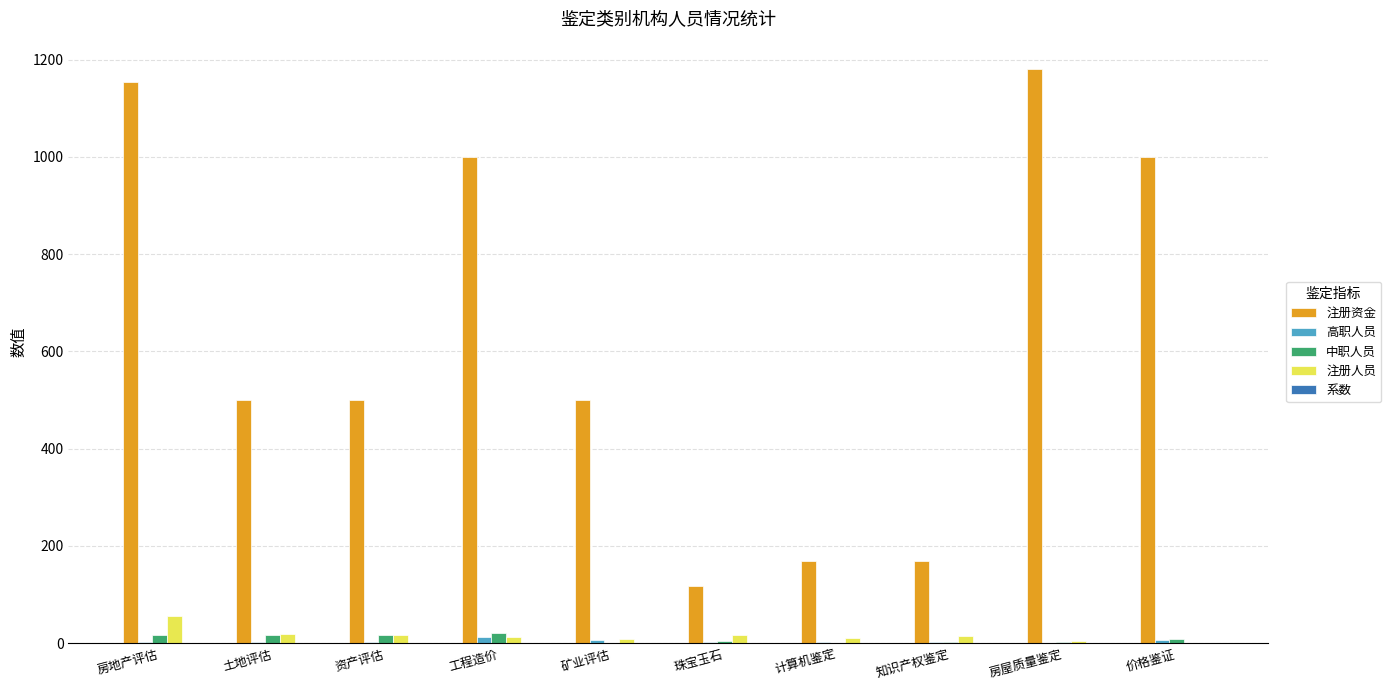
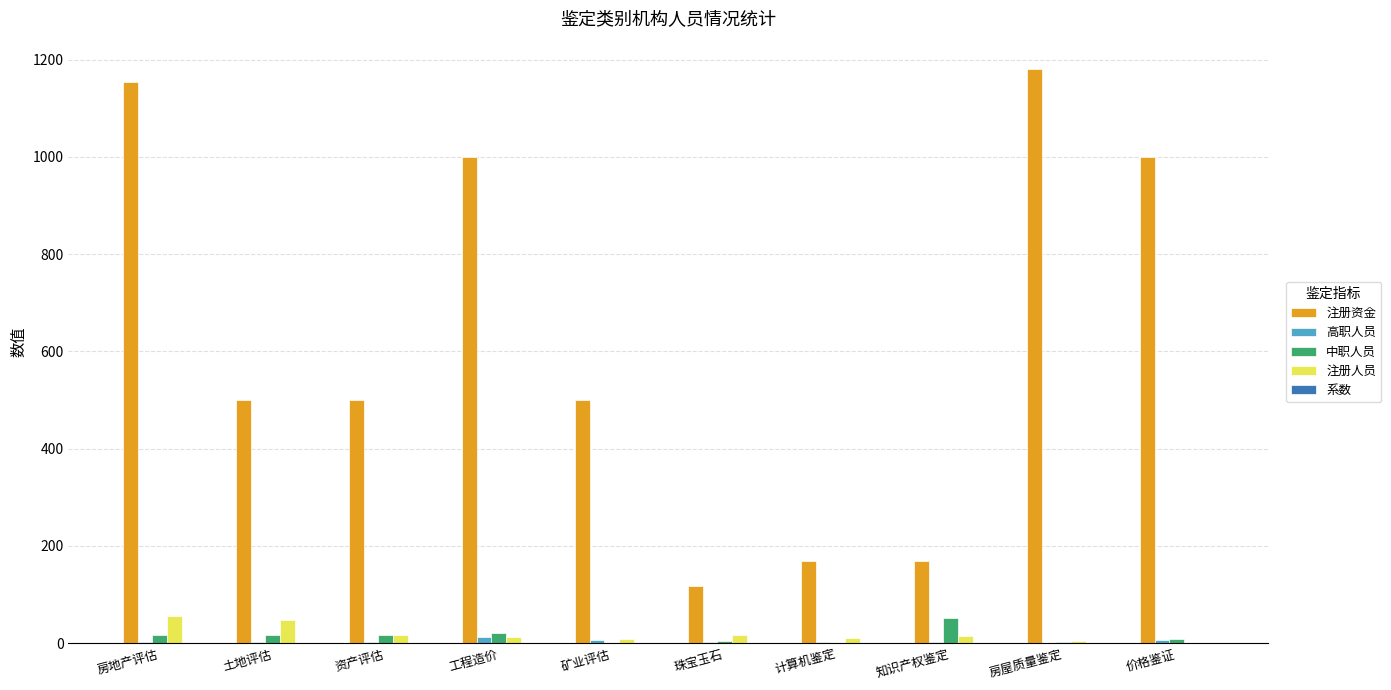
  {
    "注册资金": {
      "房地产评估": 1150,
      "土地评估": 500,
      "资产评估": 500,
      "工程造价": 1000,
      "矿业评估": 500,
      "珠宝玉石": 120,
      "计算机鉴定": 170,
      "知识产权鉴定": 170,
      "房屋质量鉴定": 1180,
      "价格鉴证": 1000
    },
    "中职人员": {
      "房地产评估": 20,
      "土地评估": 20,
      "资产评估": 20,
      "工程造价": 20,
-     "知识产权鉴定": 0,
+     "知识产权鉴定": 50,
      "价格鉴证": 10
    },
    "注册人员": {
      "房地产评估": 60,
-     "土地评估": 20,
+     "土地评估": 50,
      "资产评估": 20,
      "工程造价": 10,
      "矿业评估": 10,
      "珠宝玉石": 20,
      "计算机鉴定": 10,
      "知识产权鉴定": 10
    }
  }
